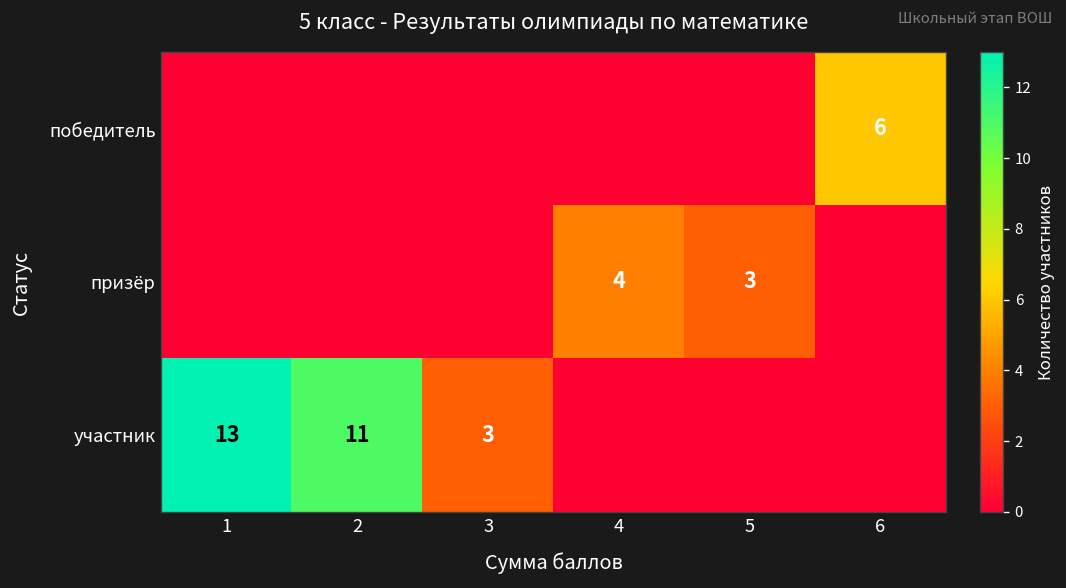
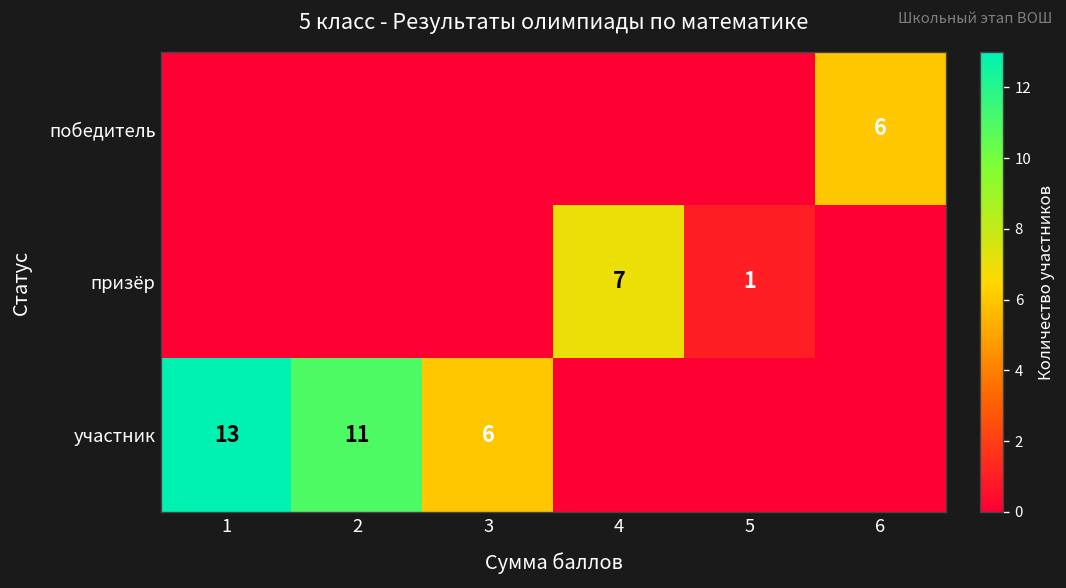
  {
    "победитель": {
      "6": 6
    },
    "призёр": {
-     "4": 4,
-     "5": 3
+     "4": 7,
+     "5": 1
    },
    "участник": {
      "1": 13,
      "2": 11,
-     "3": 3
+     "3": 6
    }
  }
